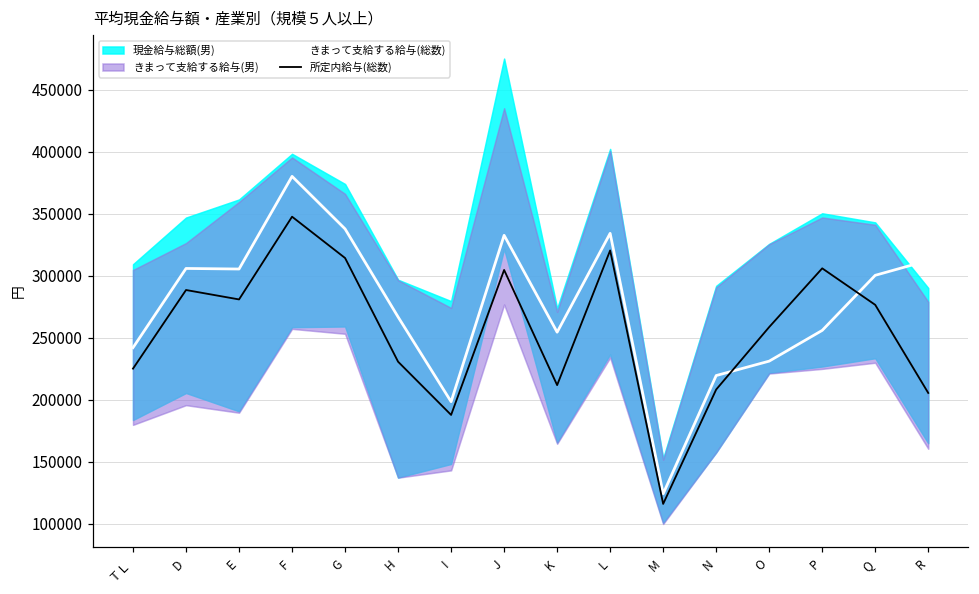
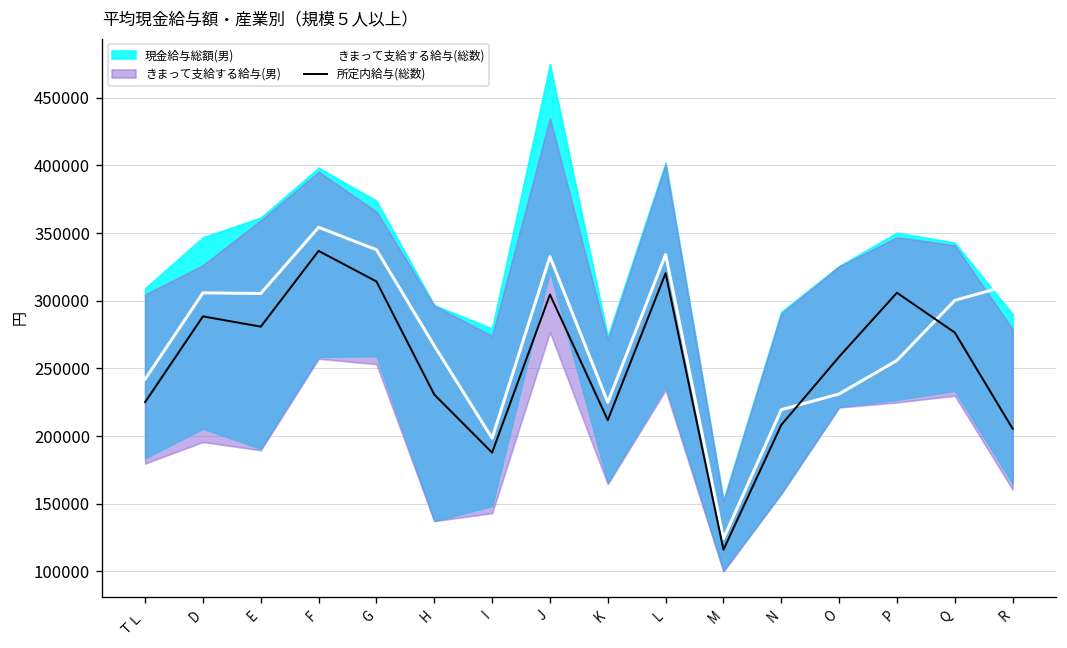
  {
    "きまって支給する給与(総数)": {
      "ＴＬ": 242000,
      "D": 306000,
      "E": 305000,
-     "F": 380000,
+     "F": 354000,
      "G": 338000,
      "H": 267000,
      "I": 198000,
      "J": 333000,
-     "K": 254000,
+     "K": 225000,
      "L": 334000,
      "M": 124000,
      "N": 219000,
      "O": 231000,
      "P": 256000,
      "Q": 300000,
      "R": 312000
    },
    "所定内給与(総数)": {
      "ＴＬ": 225000,
      "D": 288000,
      "E": 281000,
-     "F": 348000,
+     "F": 337000,
      "G": 314000,
      "H": 231000,
      "I": 188000,
      "J": 305000,
      "K": 212000,
      "L": 320000,
      "M": 116000,
      "N": 208000,
      "O": 259000,
      "P": 306000,
      "Q": 276000,
      "R": 205000
    }
  }
